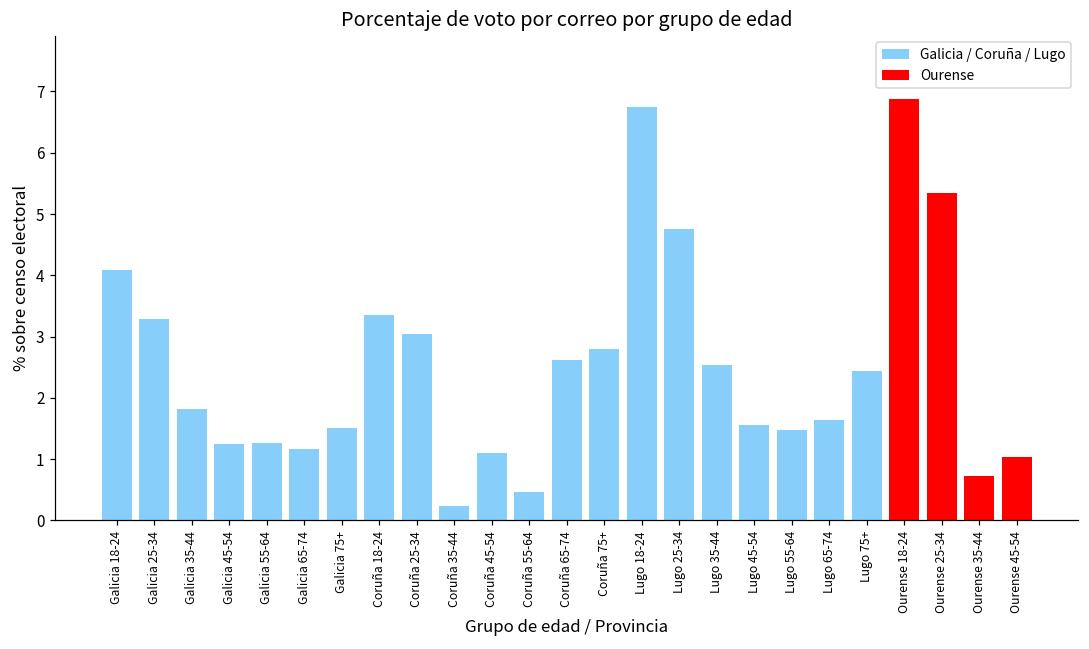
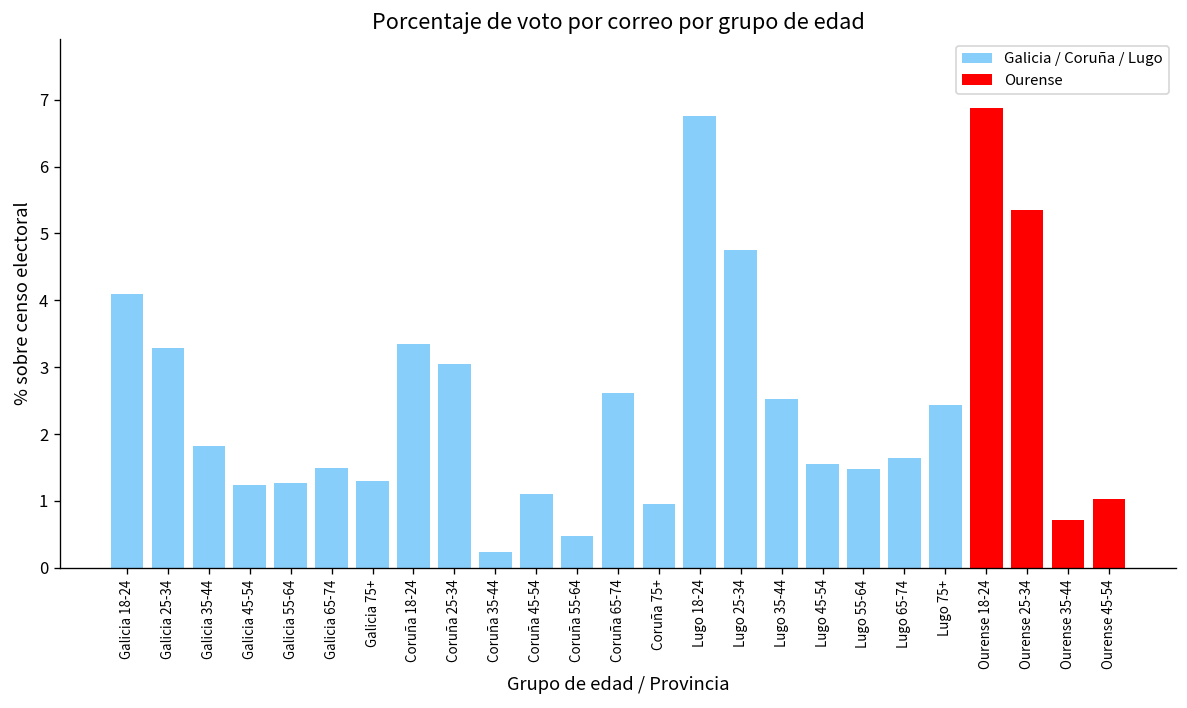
  {
    "Galicia 18-24": 4.1,
    "Galicia 25-34": 3.3,
    "Galicia 35-44": 1.8,
    "Galicia 45-54": 1.2,
    "Galicia 55-64": 1.3,
-   "Galicia 65-74": 1.2,
-   "Galicia 75+": 1.5,
+   "Galicia 65-74": 1.5,
+   "Galicia 75+": 1.3,
    "Coruña 18-24": 3.4,
    "Coruña 25-34": 3.0,
    "Coruña 35-44": 0.2,
    "Coruña 45-54": 1.1,
    "Coruña 55-64": 0.5,
    "Coruña 65-74": 2.6,
-   "Coruña 75+": 2.8,
+   "Coruña 75+": 1.0,
    "Lugo 18-24": 6.8,
    "Lugo 25-34": 4.8,
    "Lugo 35-44": 2.5,
    "Lugo 45-54": 1.6,
    "Lugo 55-64": 1.5,
    "Lugo 65-74": 1.6,
    "Lugo 75+": 2.4,
    "Ourense 18-24": 6.9,
    "Ourense 25-34": 5.4,
    "Ourense 35-44": 0.7,
    "Ourense 45-54": 1.0
  }
